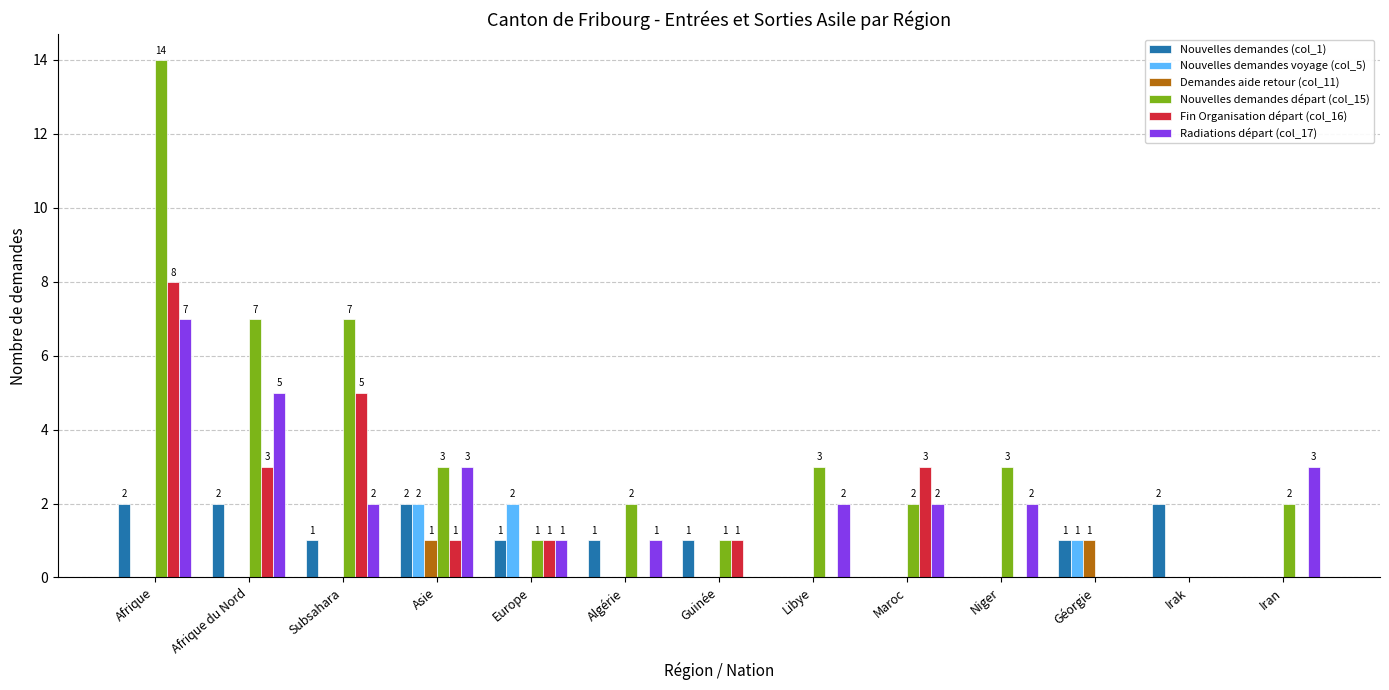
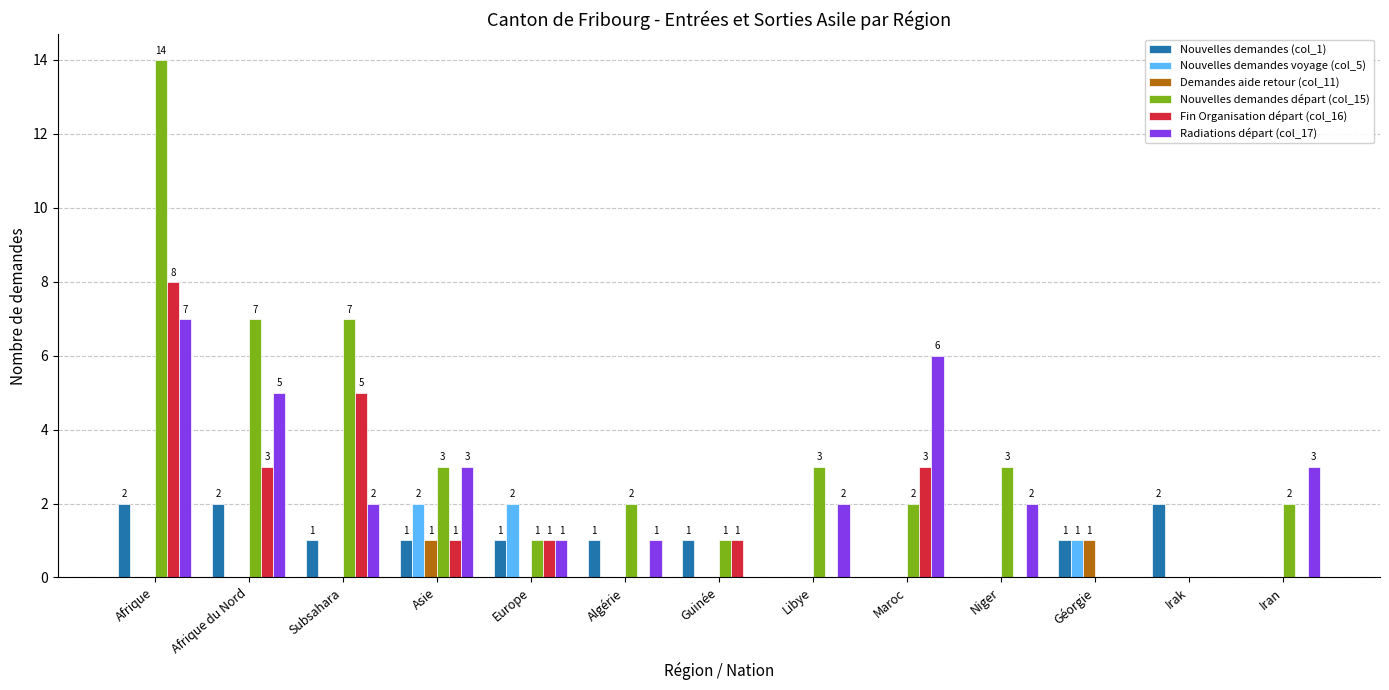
  {
    "Nouvelles demandes (col_1)": {
      "Afrique": 2,
      "Afrique du Nord": 2,
      "Subsahara": 1,
-     "Asie": 2,
+     "Asie": 1,
      "Europe": 1,
      "Algérie": 1,
      "Guinée": 1,
      "Géorgie": 1,
      "Irak": 2
    },
    "Nouvelles demandes voyage (col_5)": {
      "Asie": 2,
      "Europe": 2,
      "Géorgie": 1
    },
    "Demandes aide retour (col_11)": {
      "Asie": 1,
      "Géorgie": 1
    },
    "Nouvelles demandes départ (col_15)": {
      "Afrique": 14,
      "Afrique du Nord": 7,
      "Subsahara": 7,
      "Asie": 3,
      "Europe": 1,
      "Algérie": 2,
      "Guinée": 1,
      "Libye": 3,
      "Maroc": 2,
      "Niger": 3,
      "Iran": 2
    },
    "Fin Organisation départ (col_16)": {
      "Afrique": 8,
      "Afrique du Nord": 3,
      "Subsahara": 5,
      "Asie": 1,
      "Europe": 1,
      "Guinée": 1,
      "Maroc": 3
    },
    "Radiations départ (col_17)": {
      "Afrique": 7,
      "Afrique du Nord": 5,
      "Subsahara": 2,
      "Asie": 3,
      "Europe": 1,
      "Algérie": 1,
      "Libye": 2,
-     "Maroc": 2,
+     "Maroc": 6,
      "Niger": 2,
      "Iran": 3
    }
  }
